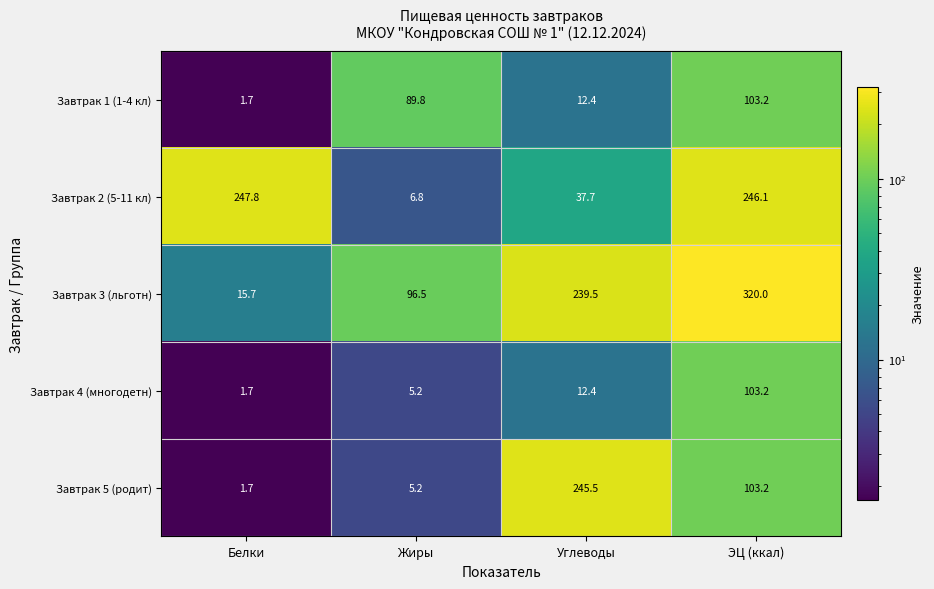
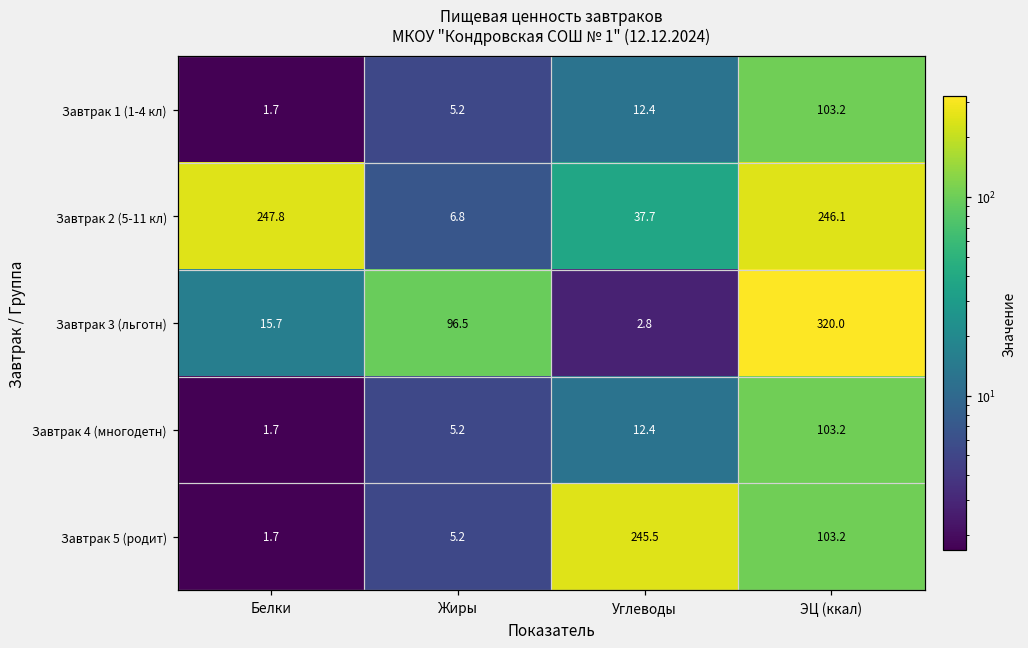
  {
    "Завтрак 1 (1-4 кл)": {
      "Белки": 1.7,
-     "Жиры": 89.8,
+     "Жиры": 5.2,
      "Углеводы": 12.4,
      "ЭЦ (ккал)": 103.2
    },
    "Завтрак 2 (5-11 кл)": {
      "Белки": 247.8,
      "Жиры": 6.8,
      "Углеводы": 37.7,
      "ЭЦ (ккал)": 246.1
    },
    "Завтрак 3 (льготн)": {
      "Белки": 15.7,
      "Жиры": 96.5,
-     "Углеводы": 239.5,
+     "Углеводы": 2.8,
      "ЭЦ (ккал)": 320.0
    },
    "Завтрак 4 (многодетн)": {
      "Белки": 1.7,
      "Жиры": 5.2,
      "Углеводы": 12.4,
      "ЭЦ (ккал)": 103.2
    },
    "Завтрак 5 (родит)": {
      "Белки": 1.7,
      "Жиры": 5.2,
      "Углеводы": 245.5,
      "ЭЦ (ккал)": 103.2
    }
  }
